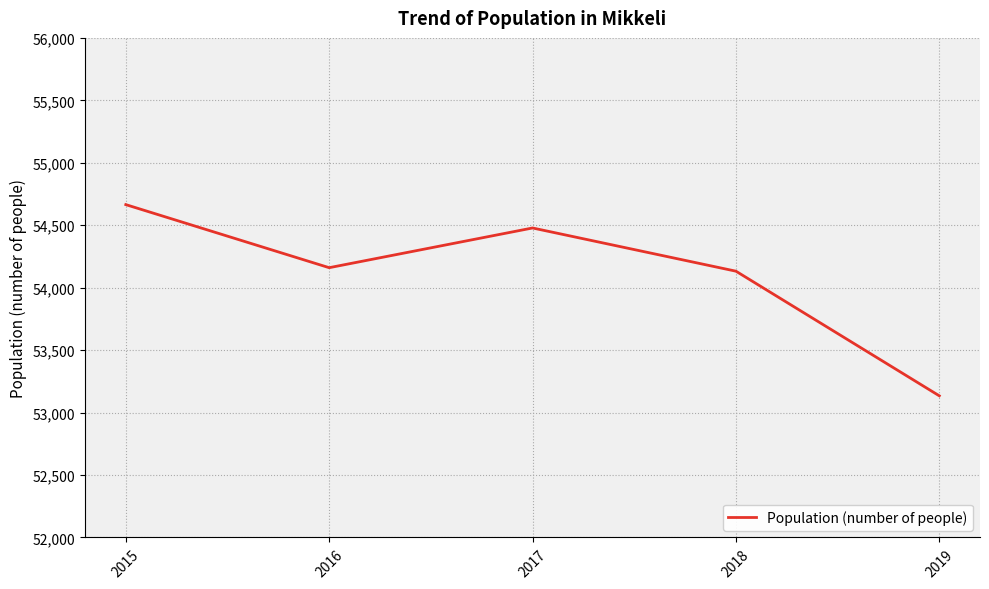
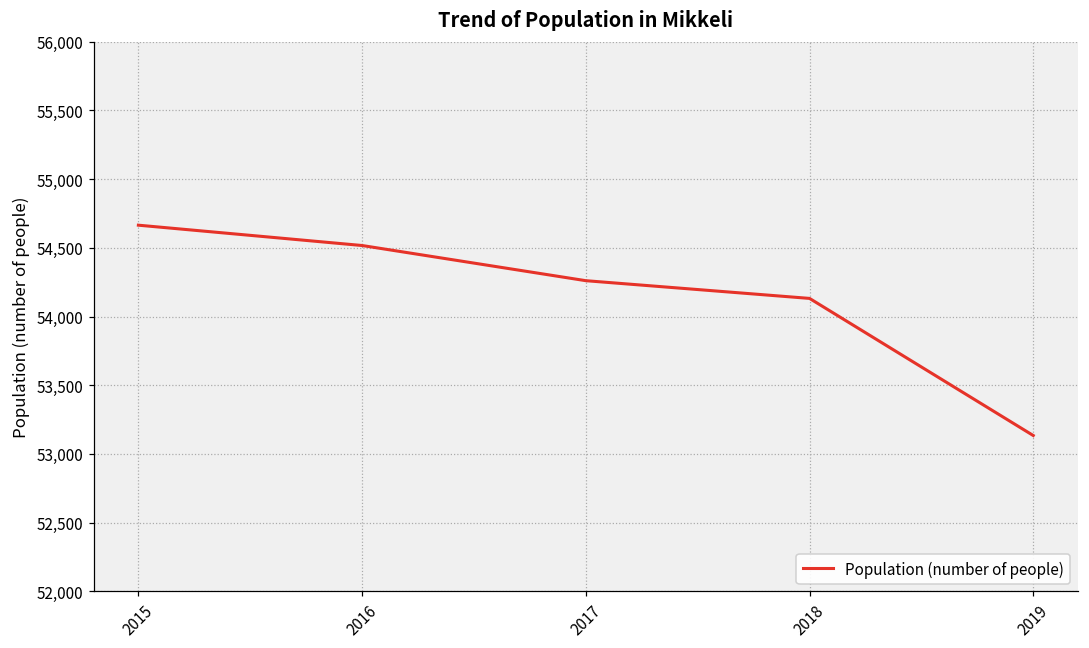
  {
    "2015": "54,670",
-   "2016": "54,160",
-   "2017": "54,480",
+   "2016": "54,520",
+   "2017": "54,260",
    "2018": "54,130",
    "2019": "53,130"
  }
